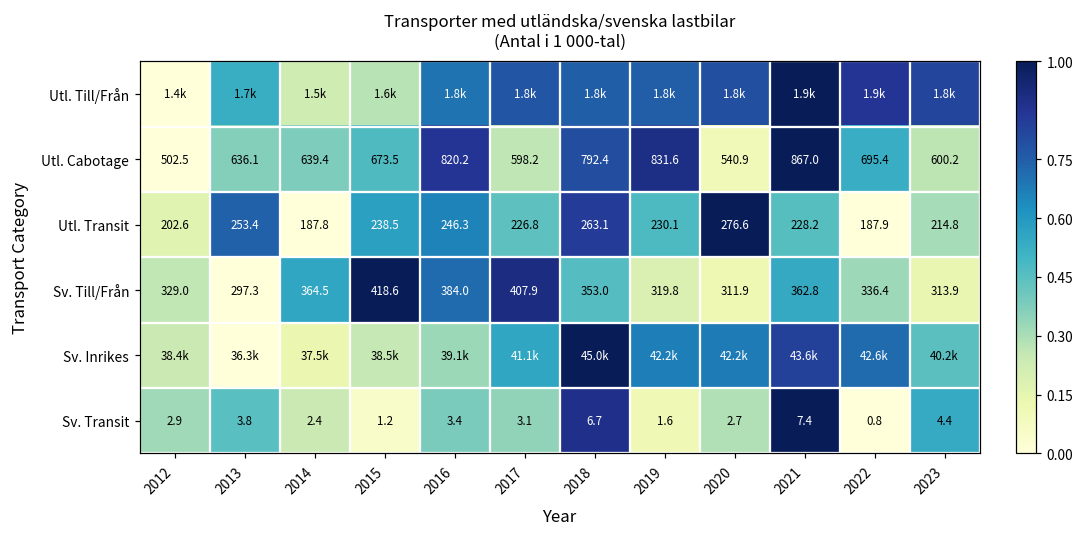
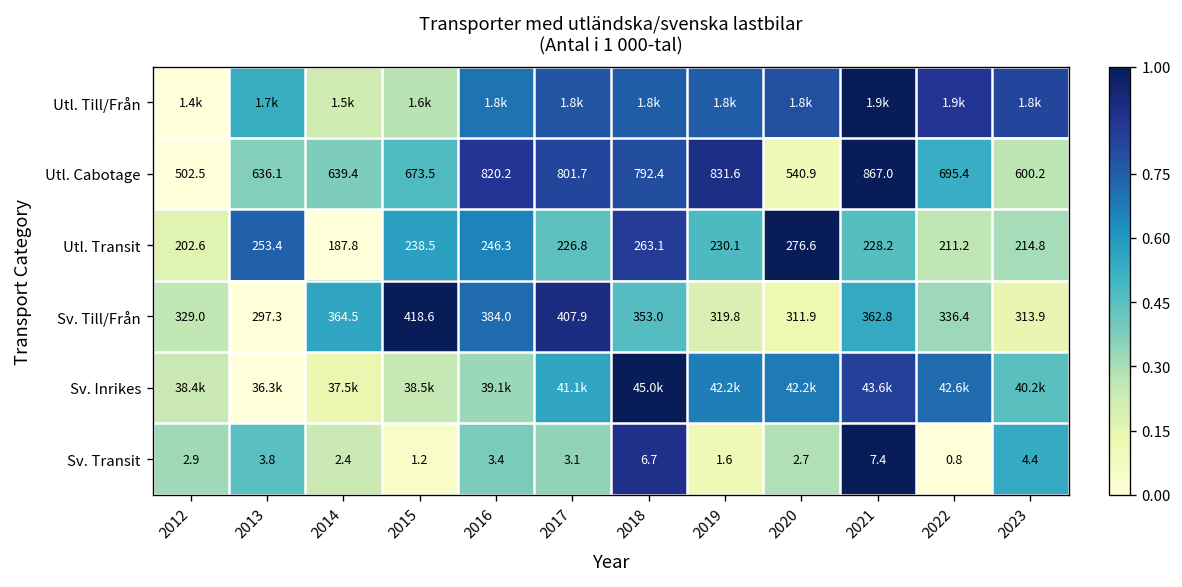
  {
    "Utl. Till/Från": {
      "2012": "1.4k",
      "2013": "1.7k",
      "2014": "1.5k",
      "2015": "1.6k",
      "2016": "1.8k",
      "2017": "1.8k",
      "2018": "1.8k",
      "2019": "1.8k",
      "2020": "1.8k",
      "2021": "1.9k",
      "2022": "1.9k",
      "2023": "1.8k"
    },
    "Utl. Cabotage": {
      "2012": "502.5",
      "2013": "636.1",
      "2014": "639.4",
      "2015": "673.5",
      "2016": "820.2",
-     "2017": "598.2",
+     "2017": "801.7",
      "2018": "792.4",
      "2019": "831.6",
      "2020": "540.9",
      "2021": "867.0",
      "2022": "695.4",
      "2023": "600.2"
    },
    "Utl. Transit": {
      "2012": "202.6",
      "2013": "253.4",
      "2014": "187.8",
      "2015": "238.5",
      "2016": "246.3",
      "2017": "226.8",
      "2018": "263.1",
      "2019": "230.1",
      "2020": "276.6",
      "2021": "228.2",
-     "2022": "187.9",
+     "2022": "211.2",
      "2023": "214.8"
    },
    "Sv. Till/Från": {
      "2012": "329.0",
      "2013": "297.3",
      "2014": "364.5",
      "2015": "418.6",
      "2016": "384.0",
      "2017": "407.9",
      "2018": "353.0",
      "2019": "319.8",
      "2020": "311.9",
      "2021": "362.8",
      "2022": "336.4",
      "2023": "313.9"
    },
    "Sv. Inrikes": {
      "2012": "38.4k",
      "2013": "36.3k",
      "2014": "37.5k",
      "2015": "38.5k",
      "2016": "39.1k",
      "2017": "41.1k",
      "2018": "45.0k",
      "2019": "42.2k",
      "2020": "42.2k",
      "2021": "43.6k",
      "2022": "42.6k",
      "2023": "40.2k"
    },
    "Sv. Transit": {
      "2012": "2.9",
      "2013": "3.8",
      "2014": "2.4",
      "2015": "1.2",
      "2016": "3.4",
      "2017": "3.1",
      "2018": "6.7",
      "2019": "1.6",
      "2020": "2.7",
      "2021": "7.4",
      "2022": "0.8",
      "2023": "4.4"
    }
  }
